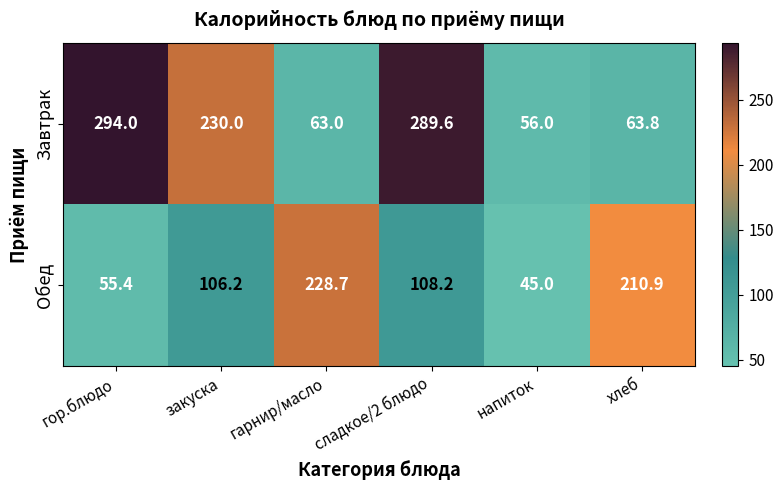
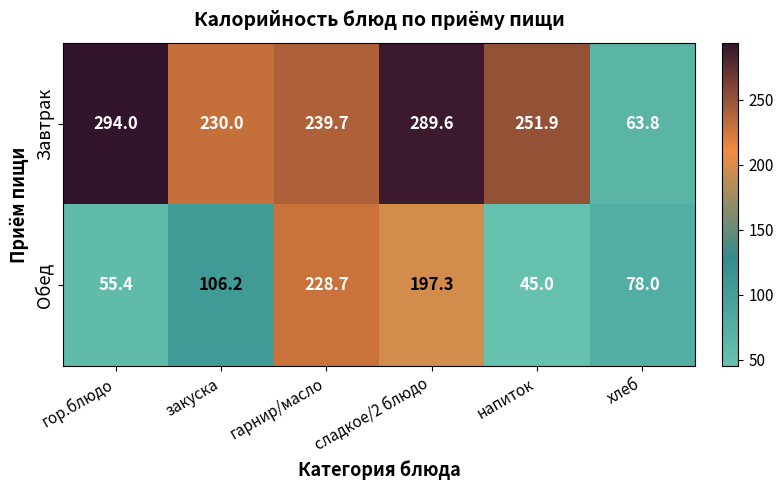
  {
    "Завтрак": {
      "гор.блюдо": 294.0,
      "закуска": 230.0,
-     "гарнир/масло": 63.0,
+     "гарнир/масло": 239.7,
      "сладкое/2 блюдо": 289.6,
-     "напиток": 56.0,
+     "напиток": 251.9,
      "хлеб": 63.8
    },
    "Обед": {
      "гор.блюдо": 55.4,
      "закуска": 106.2,
      "гарнир/масло": 228.7,
-     "сладкое/2 блюдо": 108.2,
+     "сладкое/2 блюдо": 197.3,
      "напиток": 45.0,
-     "хлеб": 210.9
+     "хлеб": 78.0
    }
  }
